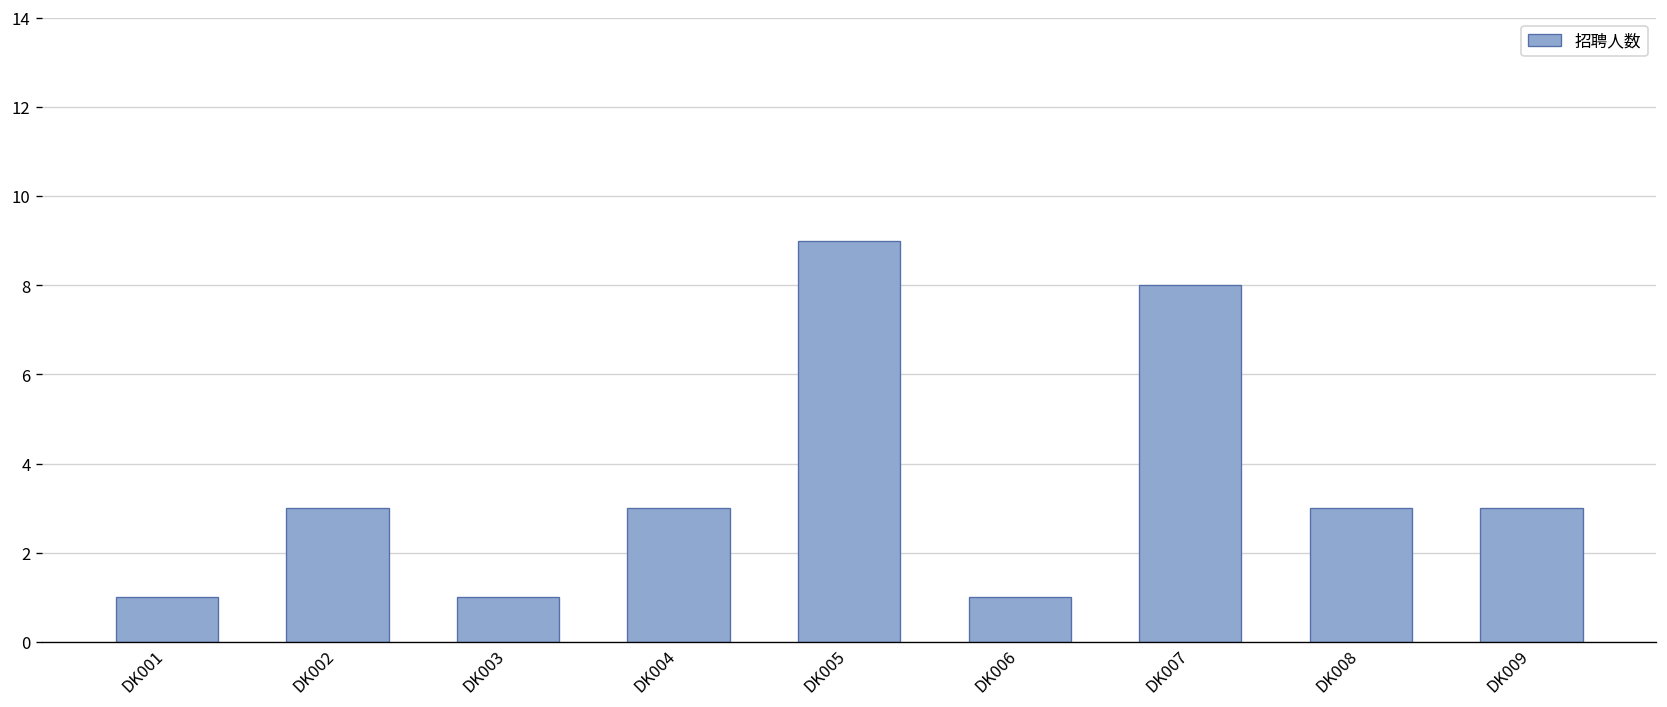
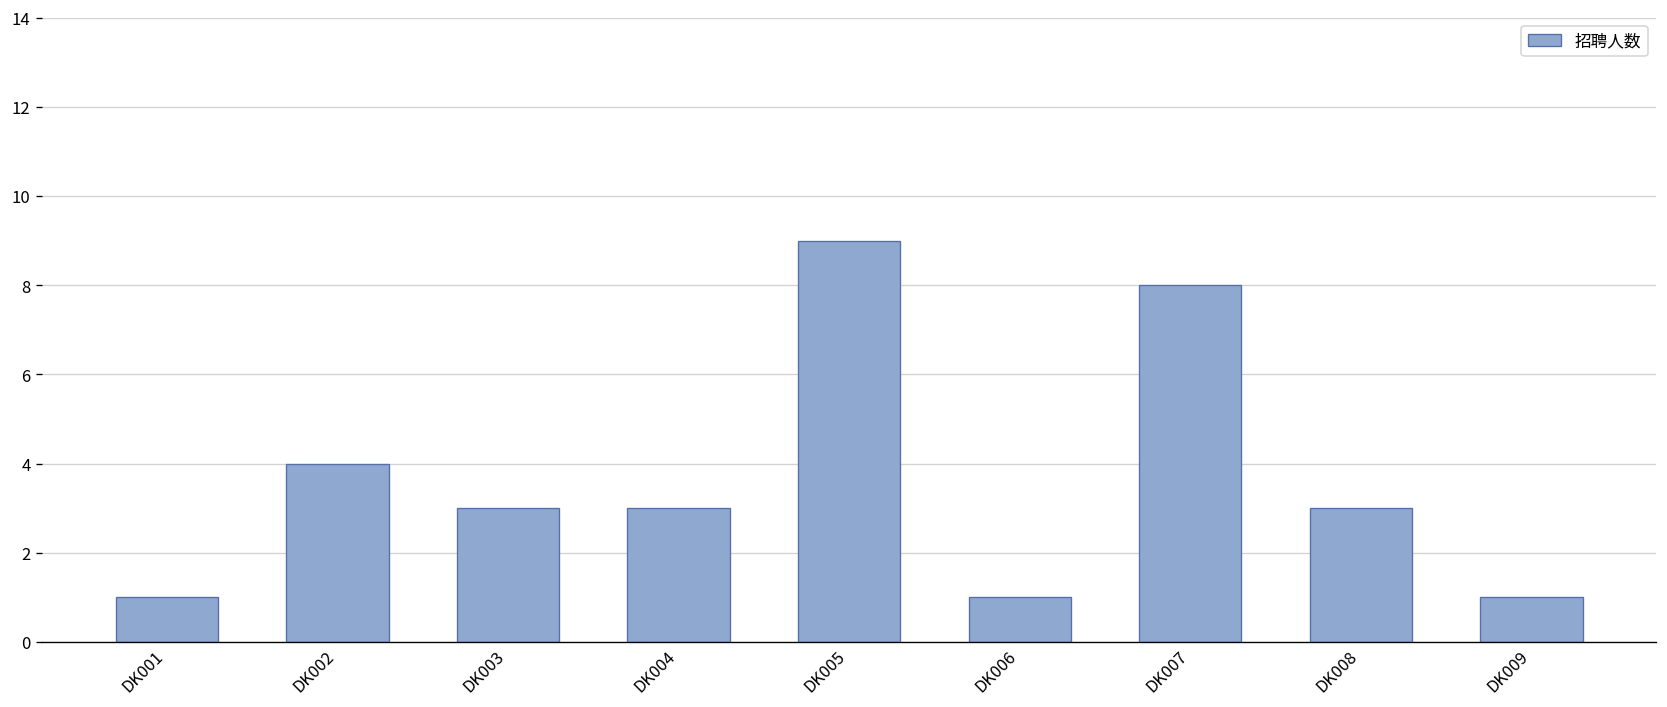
  {
    "DK001": 1,
-   "DK002": 3,
-   "DK003": 1,
+   "DK002": 4,
+   "DK003": 3,
    "DK004": 3,
    "DK005": 9,
    "DK006": 1,
    "DK007": 8,
    "DK008": 3,
-   "DK009": 3
+   "DK009": 1
  }
